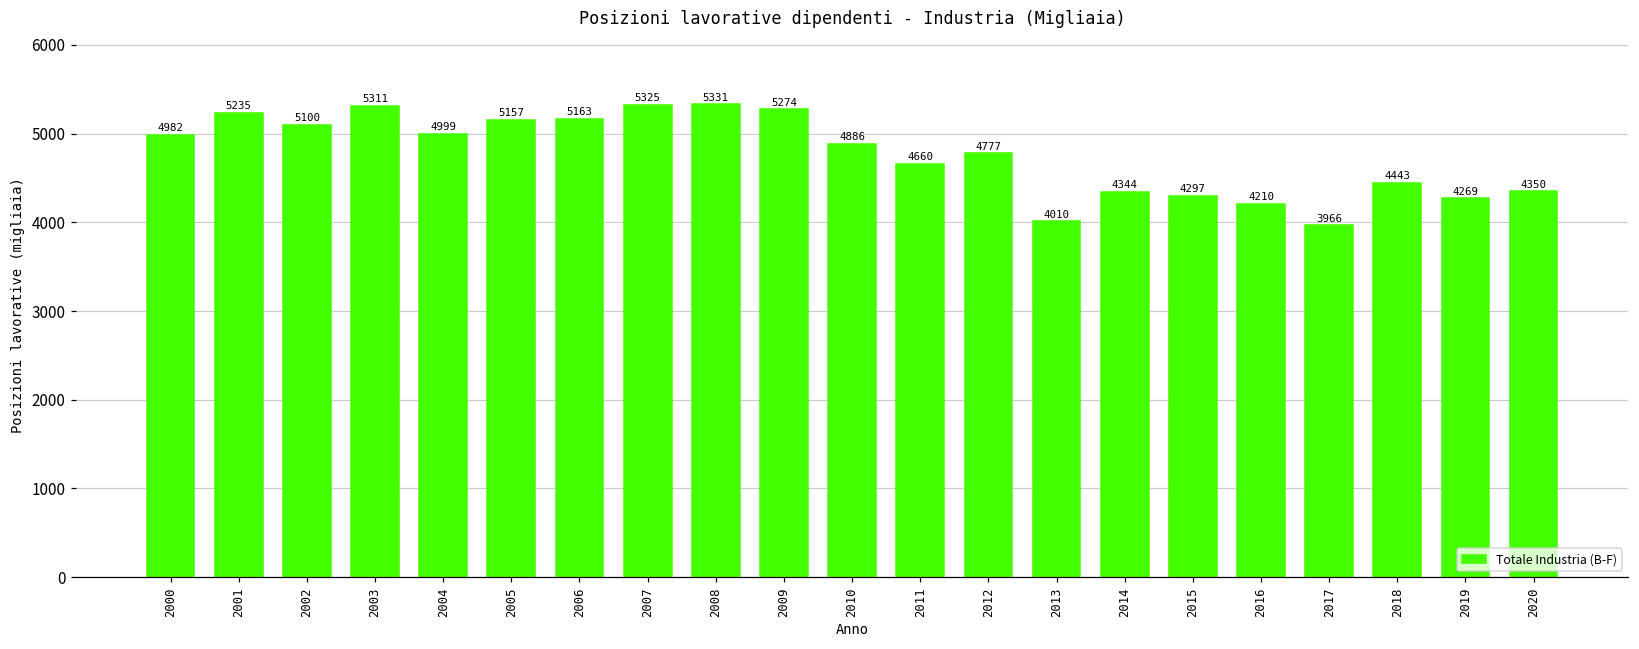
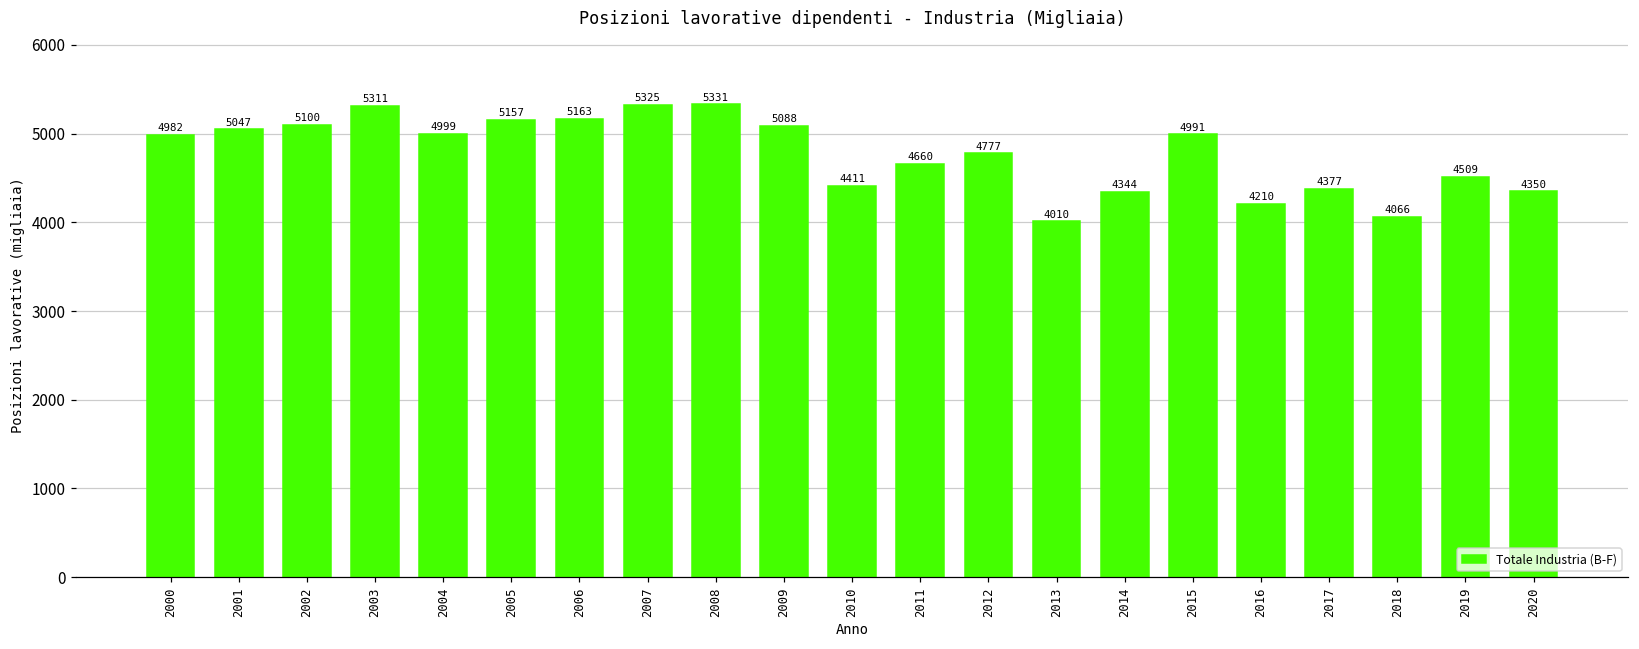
  {
    "2000": 4982,
-   "2001": 5235,
+   "2001": 5047,
    "2002": 5100,
    "2003": 5311,
    "2004": 4999,
    "2005": 5157,
    "2006": 5163,
    "2007": 5325,
    "2008": 5331,
-   "2009": 5274,
-   "2010": 4886,
+   "2009": 5088,
+   "2010": 4411,
    "2011": 4660,
    "2012": 4777,
    "2013": 4010,
    "2014": 4344,
-   "2015": 4297,
+   "2015": 4991,
    "2016": 4210,
-   "2017": 3966,
-   "2018": 4443,
-   "2019": 4269,
+   "2017": 4377,
+   "2018": 4066,
+   "2019": 4509,
    "2020": 4350
  }
